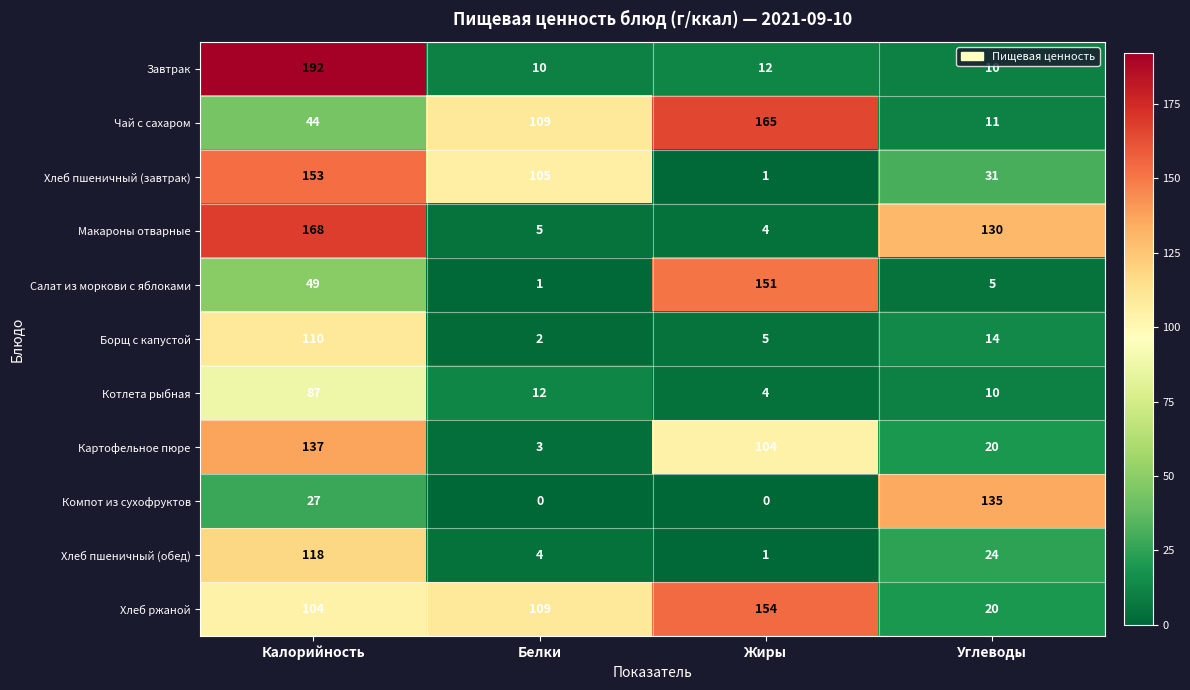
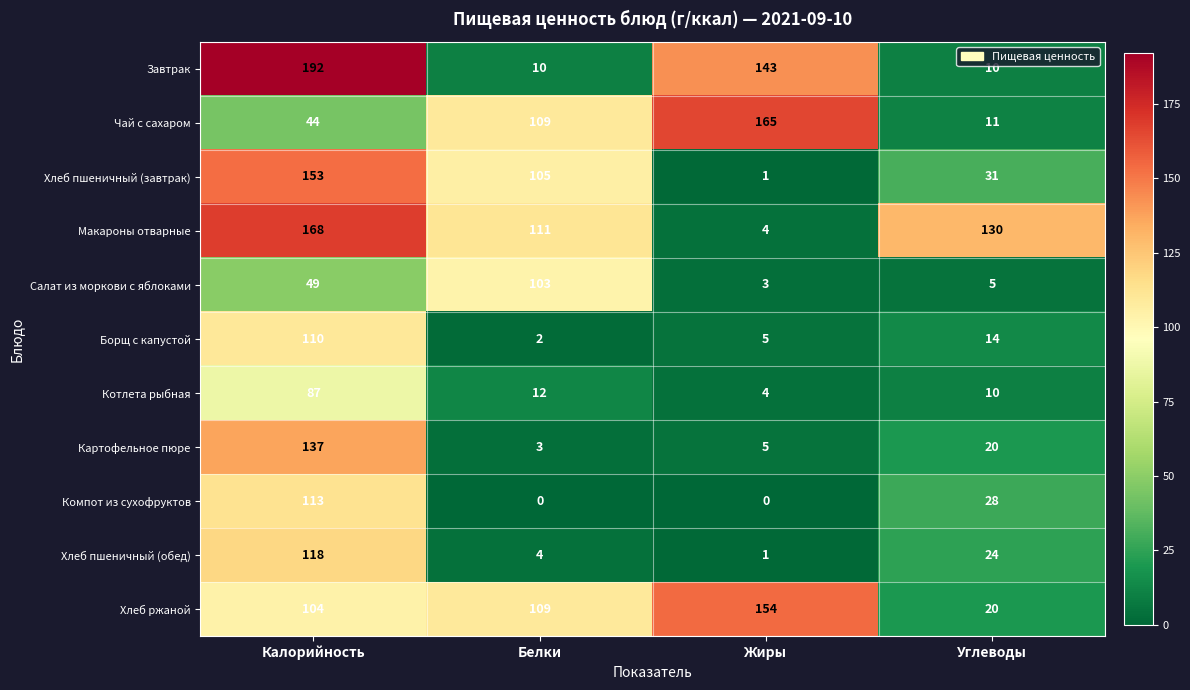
  {
    "Завтрак": {
      "Калорийность": 192,
      "Белки": 10,
-     "Жиры": 12
+     "Жиры": 143
    },
    "Чай с сахаром": {
      "Калорийность": 44,
      "Белки": 109,
      "Жиры": 165,
      "Углеводы": 11
    },
    "Хлеб пшеничный (завтрак)": {
      "Калорийность": 153,
      "Белки": 105,
      "Жиры": 1,
      "Углеводы": 31
    },
    "Макароны отварные": {
      "Калорийность": 168,
-     "Белки": 5,
+     "Белки": 111,
      "Жиры": 4,
      "Углеводы": 130
    },
    "Салат из моркови с яблоками": {
      "Калорийность": 49,
-     "Белки": 1,
-     "Жиры": 151,
+     "Белки": 103,
+     "Жиры": 3,
      "Углеводы": 5
    },
    "Борщ с капустой": {
      "Калорийность": 110,
      "Белки": 2,
      "Жиры": 5,
      "Углеводы": 14
    },
    "Котлета рыбная": {
      "Калорийность": 87,
      "Белки": 12,
      "Жиры": 4,
      "Углеводы": 10
    },
    "Картофельное пюре": {
      "Калорийность": 137,
      "Белки": 3,
-     "Жиры": 104,
+     "Жиры": 5,
      "Углеводы": 20
    },
    "Компот из сухофруктов": {
-     "Калорийность": 27,
+     "Калорийность": 113,
      "Белки": 0,
      "Жиры": 0,
-     "Углеводы": 135
+     "Углеводы": 28
    },
    "Хлеб пшеничный (обед)": {
      "Калорийность": 118,
      "Белки": 4,
      "Жиры": 1,
      "Углеводы": 24
    },
    "Хлеб ржаной": {
      "Калорийность": 104,
      "Белки": 109,
      "Жиры": 154,
      "Углеводы": 20
    }
  }
